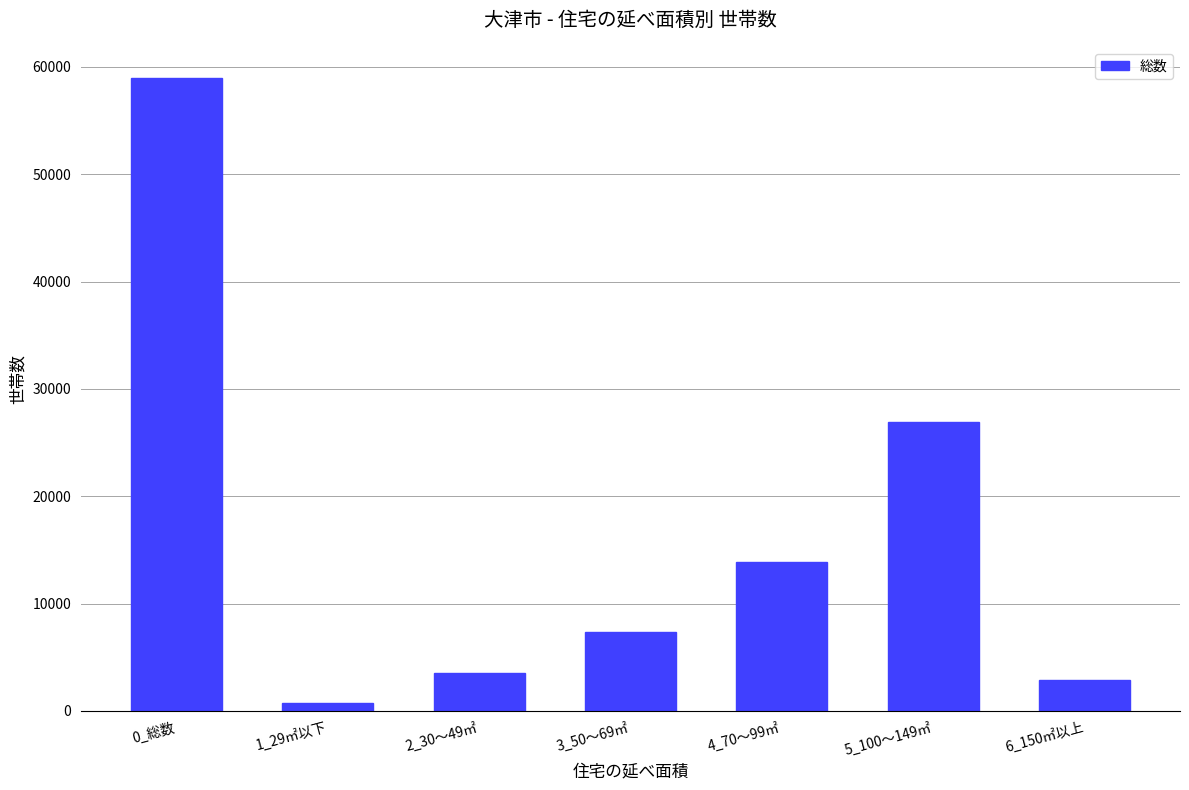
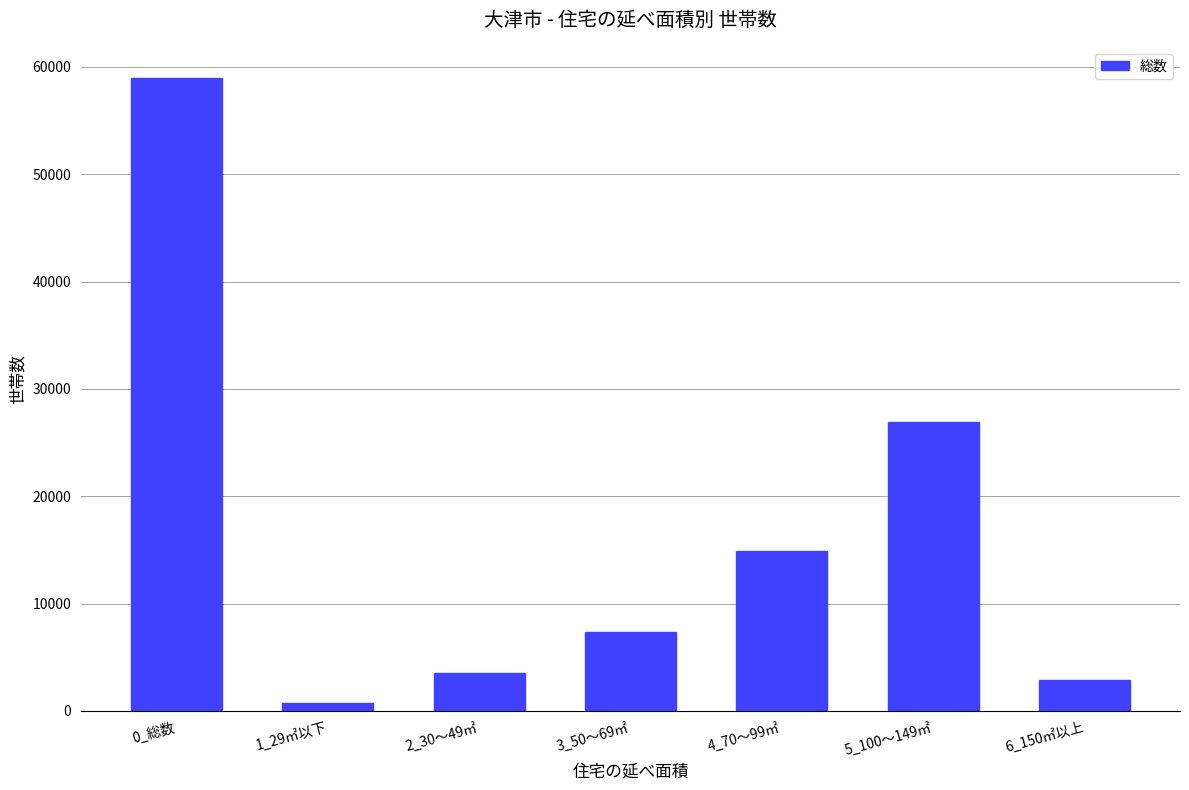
  {
    "0_総数": 58900,
    "1_29㎡以下": 700,
    "2_30～49㎡": 3500,
    "3_50～69㎡": 7400,
-   "4_70～99㎡": 13900,
+   "4_70～99㎡": 14900,
    "5_100～149㎡": 26900,
    "6_150㎡以上": 2900
  }
